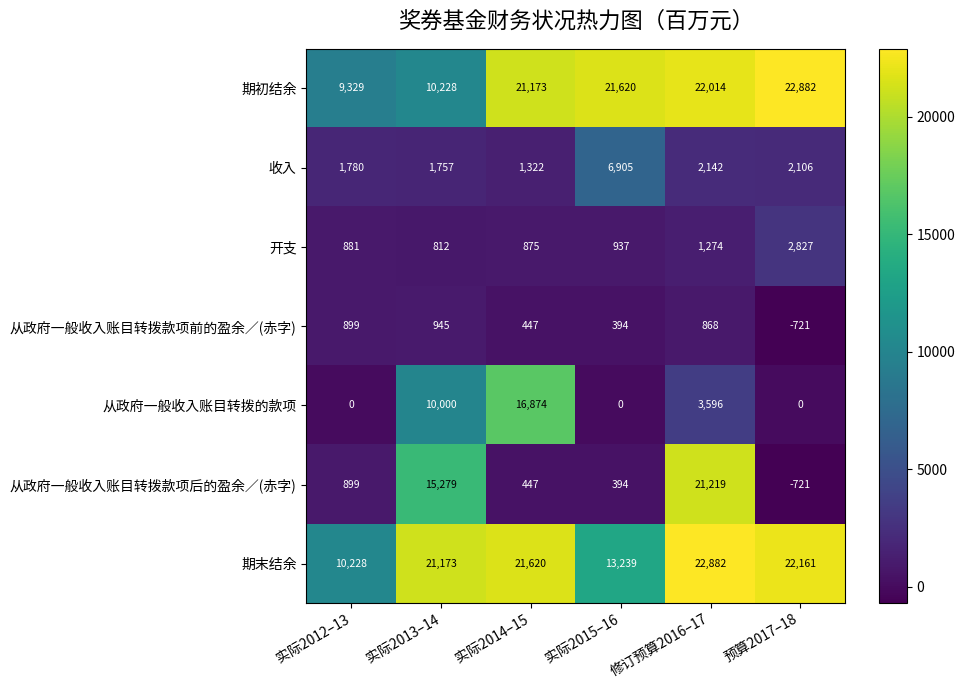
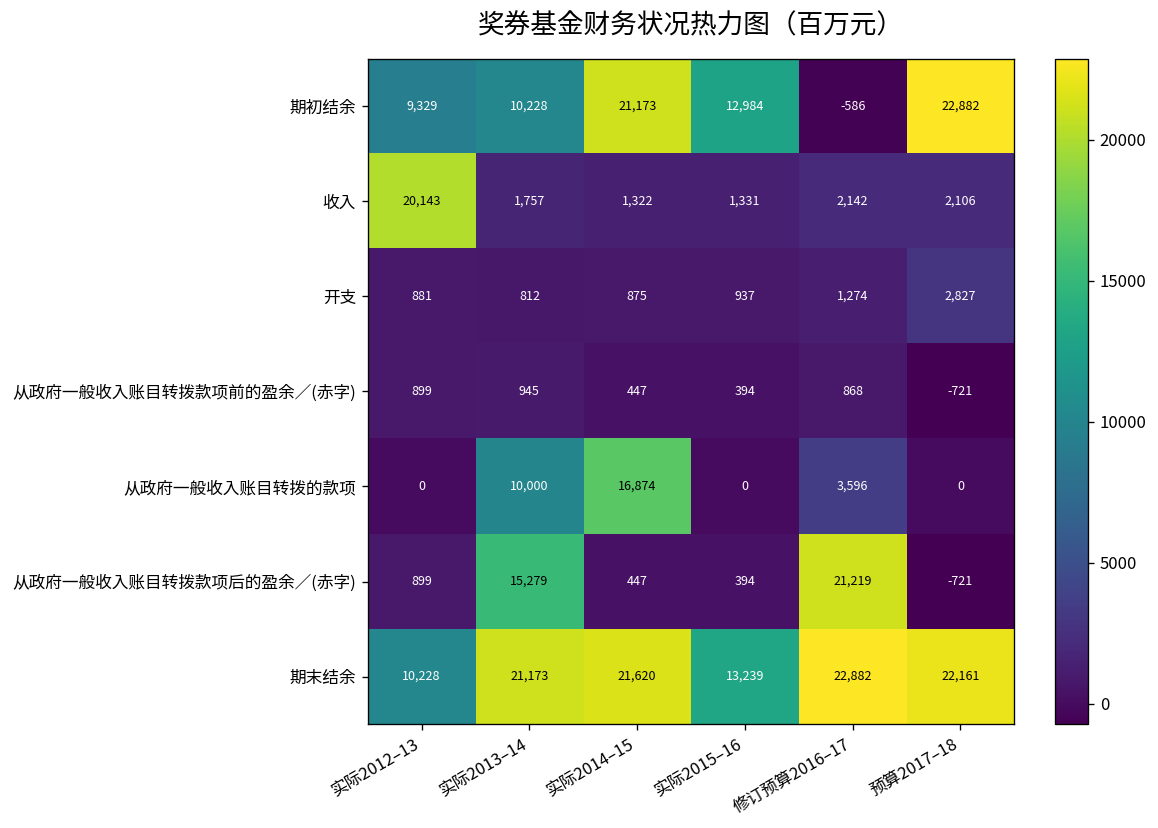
  {
    "期初结余": {
      "实际2012–13": "9,329",
      "实际2013–14": "10,228",
      "实际2014–15": "21,173",
-     "实际2015–16": "21,620",
-     "修订预算2016–17": "22,014",
+     "实际2015–16": "12,984",
+     "修订预算2016–17": "-586",
      "预算2017–18": "22,882"
    },
    "收入": {
-     "实际2012–13": "1,780",
+     "实际2012–13": "20,143",
      "实际2013–14": "1,757",
      "实际2014–15": "1,322",
-     "实际2015–16": "6,905",
+     "实际2015–16": "1,331",
      "修订预算2016–17": "2,142",
      "预算2017–18": "2,106"
    },
    "开支": {
      "实际2012–13": "881",
      "实际2013–14": "812",
      "实际2014–15": "875",
      "实际2015–16": "937",
      "修订预算2016–17": "1,274",
      "预算2017–18": "2,827"
    },
    "从政府一般收入账目转拨款项前的盈余／(赤字)": {
      "实际2012–13": "899",
      "实际2013–14": "945",
      "实际2014–15": "447",
      "实际2015–16": "394",
      "修订预算2016–17": "868",
      "预算2017–18": "-721"
    },
    "从政府一般收入账目转拨的款项": {
      "实际2012–13": "0",
      "实际2013–14": "10,000",
      "实际2014–15": "16,874",
      "实际2015–16": "0",
      "修订预算2016–17": "3,596",
      "预算2017–18": "0"
    },
    "从政府一般收入账目转拨款项后的盈余／(赤字)": {
      "实际2012–13": "899",
      "实际2013–14": "15,279",
      "实际2014–15": "447",
      "实际2015–16": "394",
      "修订预算2016–17": "21,219",
      "预算2017–18": "-721"
    },
    "期末结余": {
      "实际2012–13": "10,228",
      "实际2013–14": "21,173",
      "实际2014–15": "21,620",
      "实际2015–16": "13,239",
      "修订预算2016–17": "22,882",
      "预算2017–18": "22,161"
    }
  }
